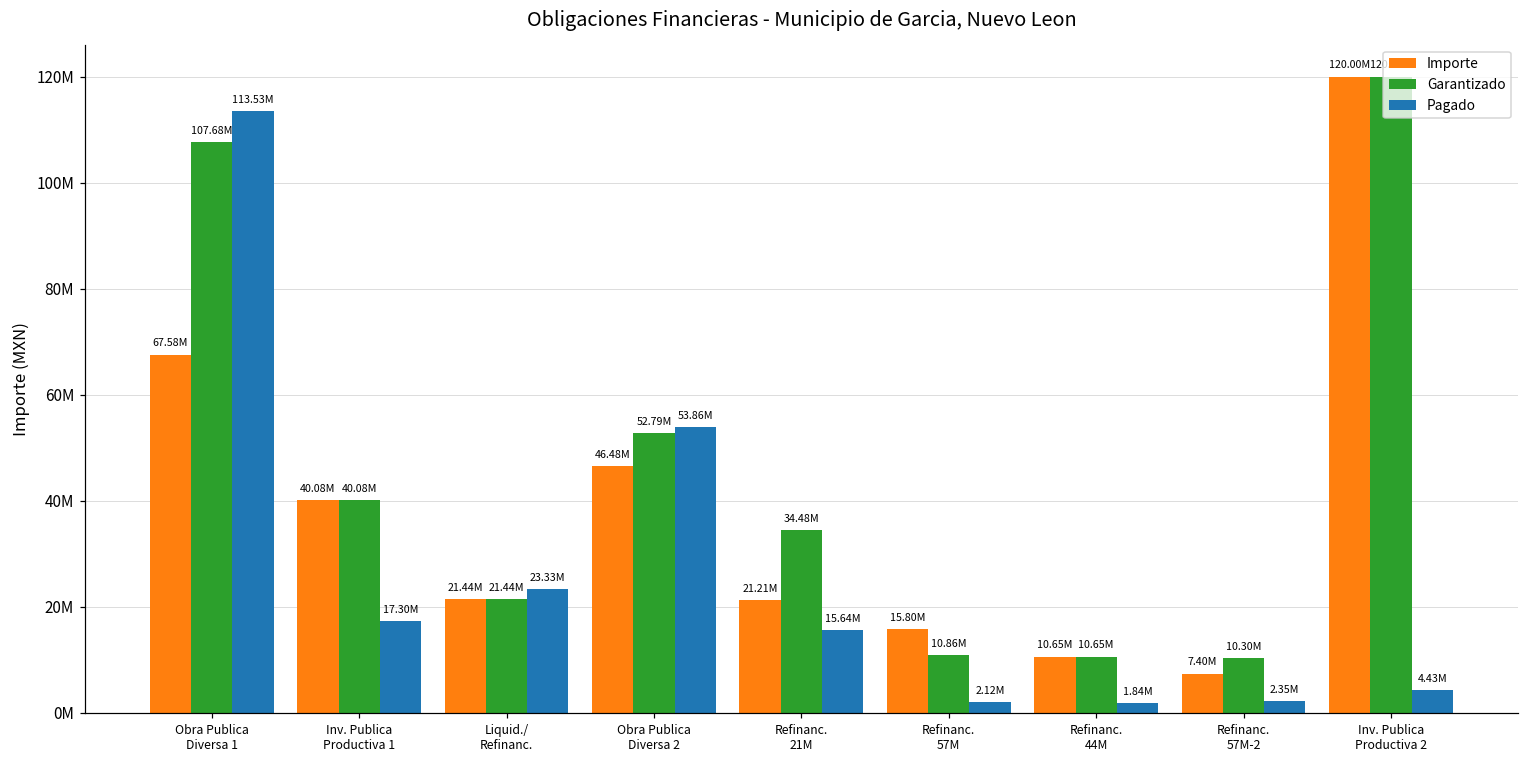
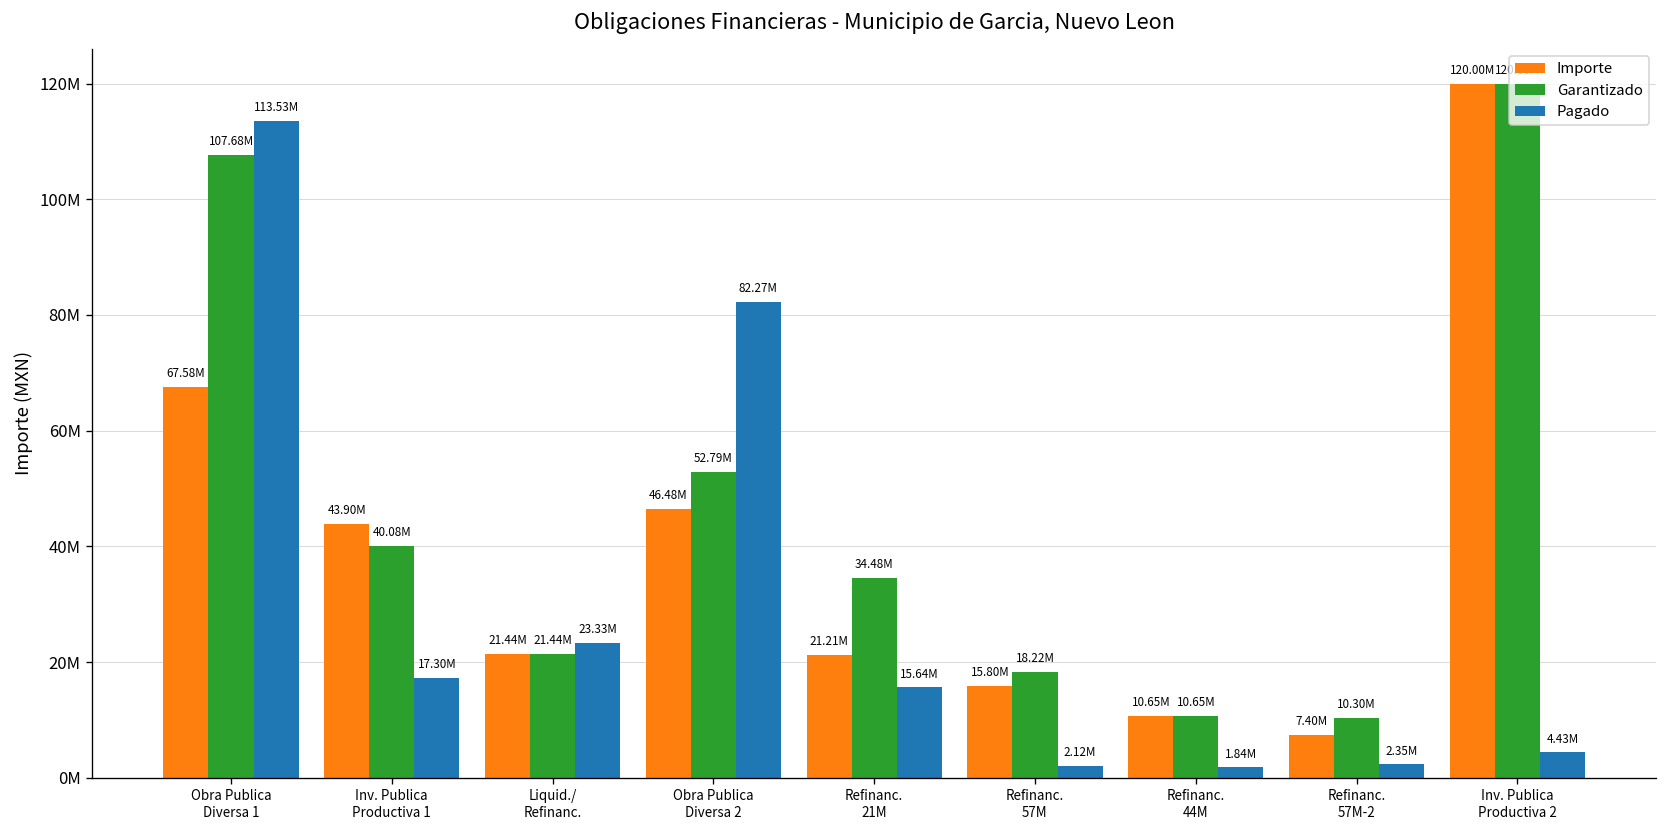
  {
    "Importe": {
      "Obra Publica Diversa 1": "67.58M",
-     "Inv. Publica Productiva 1": "40.08M",
+     "Inv. Publica Productiva 1": "43.90M",
      "Liquid./ Refinanc.": "21.44M",
      "Obra Publica Diversa 2": "46.48M",
      "Refinanc. 21M": "21.21M",
      "Refinanc. 57M": "15.80M",
      "Refinanc. 44M": "10.65M",
      "Refinanc. 57M-2": "7.40M",
      "Inv. Publica Productiva 2": "120.00M"
    },
    "Garantizado": {
      "Obra Publica Diversa 1": "107.68M",
      "Inv. Publica Productiva 1": "40.08M",
      "Liquid./ Refinanc.": "21.44M",
      "Obra Publica Diversa 2": "52.79M",
      "Refinanc. 21M": "34.48M",
-     "Refinanc. 57M": "10.86M",
+     "Refinanc. 57M": "18.22M",
      "Refinanc. 44M": "10.65M",
      "Refinanc. 57M-2": "10.30M"
    },
    "Pagado": {
      "Obra Publica Diversa 1": "113.53M",
      "Inv. Publica Productiva 1": "17.30M",
      "Liquid./ Refinanc.": "23.33M",
-     "Obra Publica Diversa 2": "53.86M",
+     "Obra Publica Diversa 2": "82.27M",
      "Refinanc. 21M": "15.64M",
      "Refinanc. 57M": "2.12M",
      "Refinanc. 44M": "1.84M",
      "Refinanc. 57M-2": "2.35M",
      "Inv. Publica Productiva 2": "4.43M"
    }
  }
